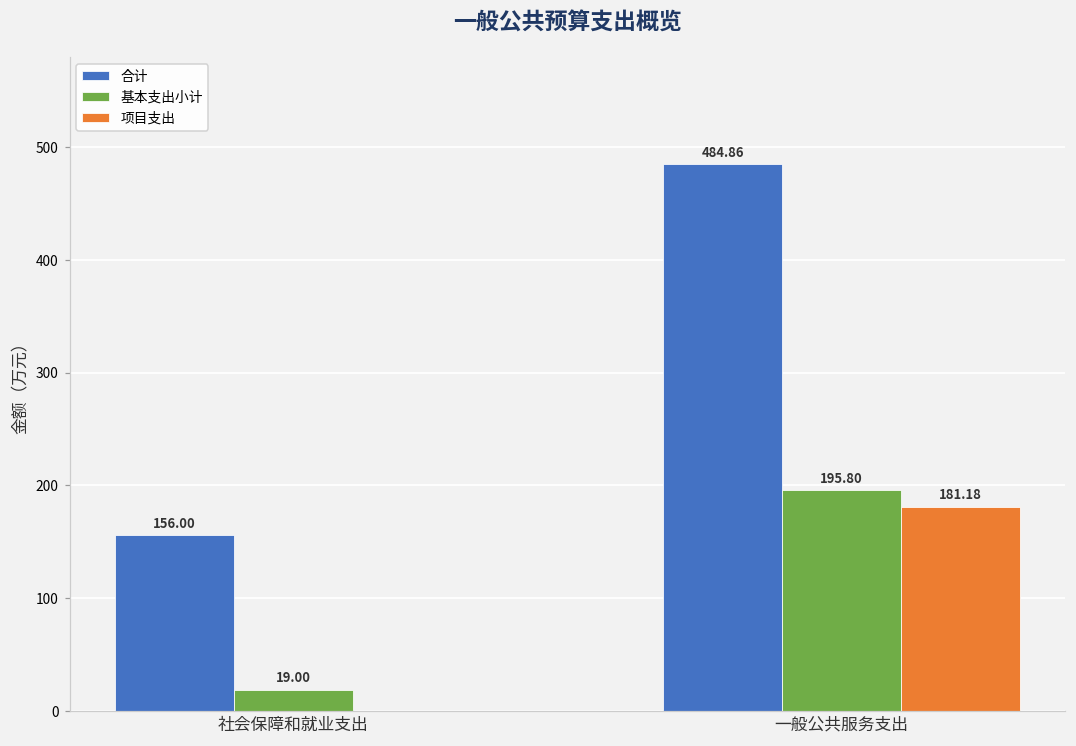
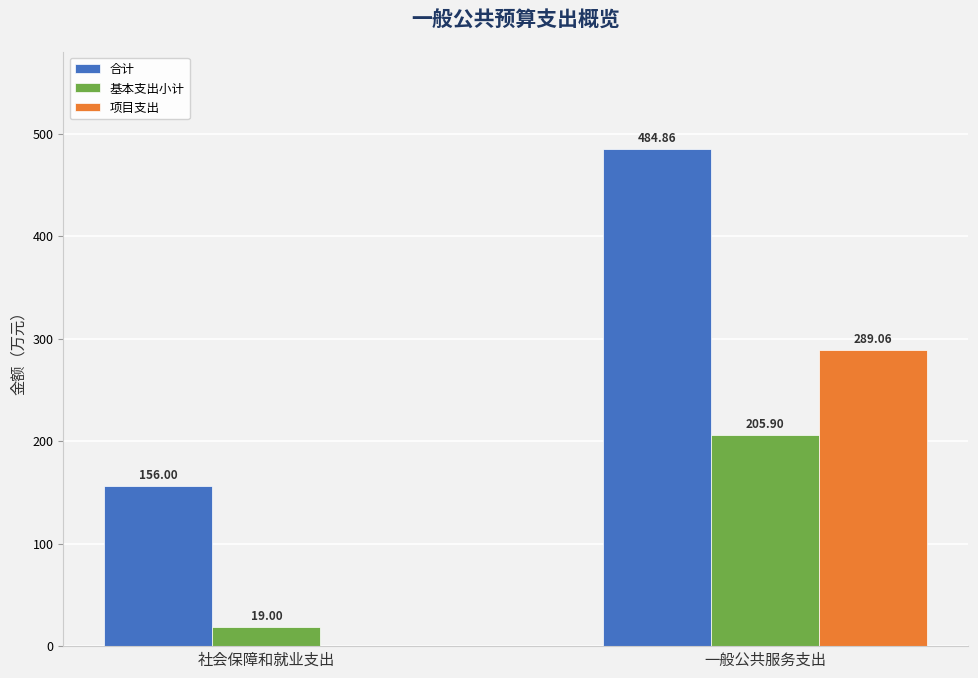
  {
    "合计": {
      "社会保障和就业支出": 156.00,
      "一般公共服务支出": 484.86
    },
    "基本支出小计": {
      "社会保障和就业支出": 19.00,
-     "一般公共服务支出": 195.80
+     "一般公共服务支出": 205.90
    },
    "项目支出": {
-     "一般公共服务支出": 181.18
+     "一般公共服务支出": 289.06
    }
  }
